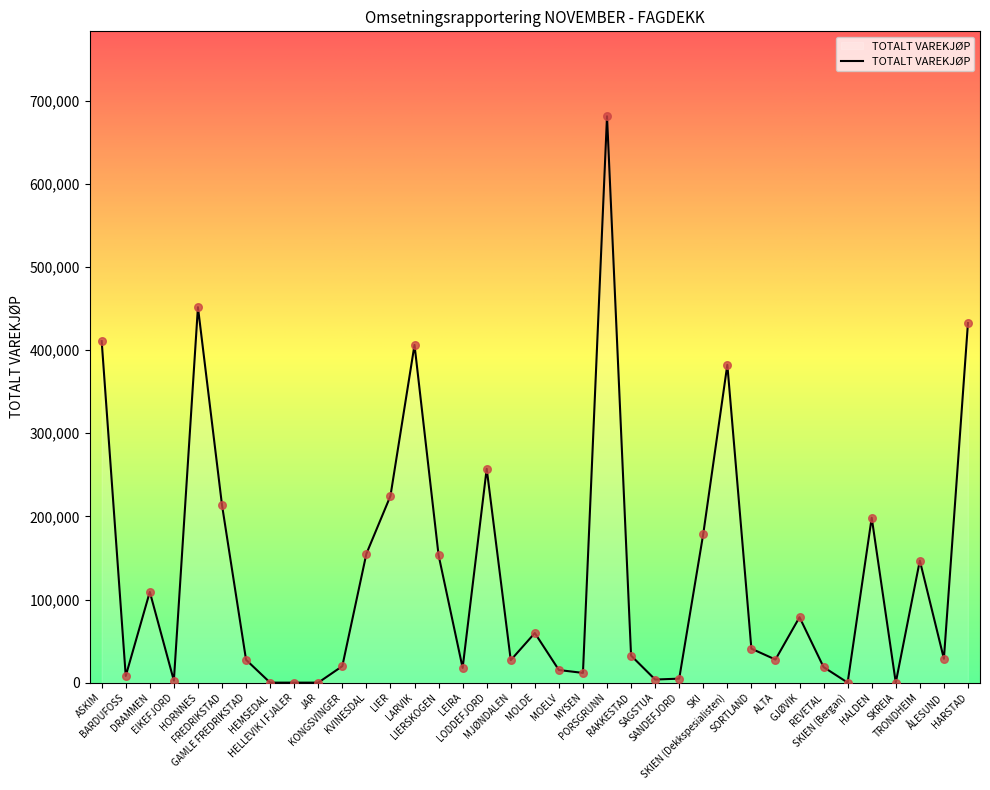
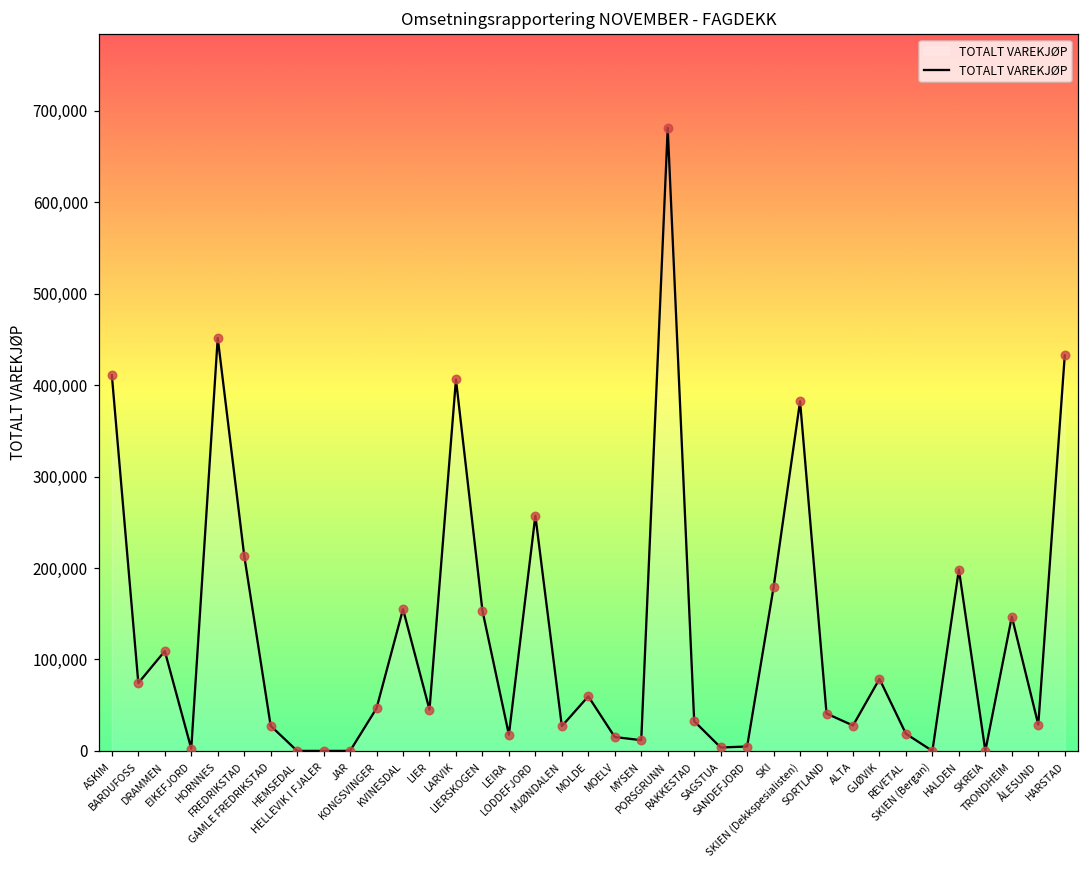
  {
    "ASKIM": "410,000",
-   "BARDUFOSS": "10,000",
+   "BARDUFOSS": "70,000",
    "DRAMMEN": "110,000",
    "EIKEFJORD": "0",
    "HORNNES": "450,000",
    "FREDRIKSTAD": "210,000",
    "GAMLE FREDRIKSTAD": "30,000",
    "HEMSEDAL": "0",
    "HELLEVIK I FJALER": "0",
    "JAR": "0",
-   "KONGSVINGER": "20,000",
+   "KONGSVINGER": "50,000",
    "KVINESDAL": "160,000",
-   "LIER": "220,000",
+   "LIER": "50,000",
    "LARVIK": "410,000",
    "LIERSKOGEN": "150,000",
    "LEIRA": "20,000",
    "LODDEFJORD": "260,000",
    "MJØNDALEN": "30,000",
    "MOLDE": "60,000",
    "MOELV": "20,000",
    "MYSEN": "10,000",
    "PORSGRUNN": "680,000",
    "RAKKESTAD": "30,000",
    "SAGSTUA": "0",
    "SANDEFJORD": "0",
    "SKI": "180,000",
    "SKIEN (Dekkspesialisten)": "380,000",
    "SORTLAND": "40,000",
    "ALTA": "30,000",
    "GJØVIK": "80,000",
    "REVETAL": "20,000",
    "SKIEN (Bergan)": "0",
    "HALDEN": "200,000",
    "SKREIA": "0",
    "TRONDHEIM": "150,000",
    "ÅLESUND": "30,000",
    "HARSTAD": "430,000"
  }
